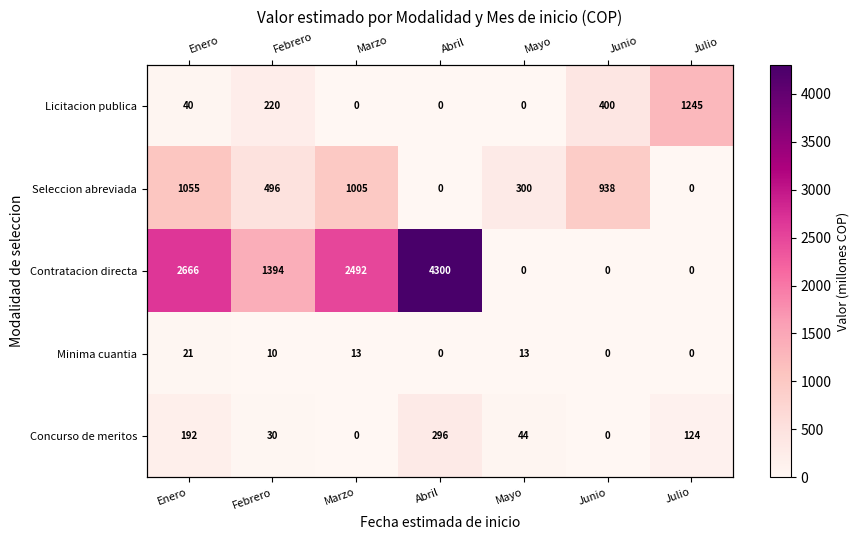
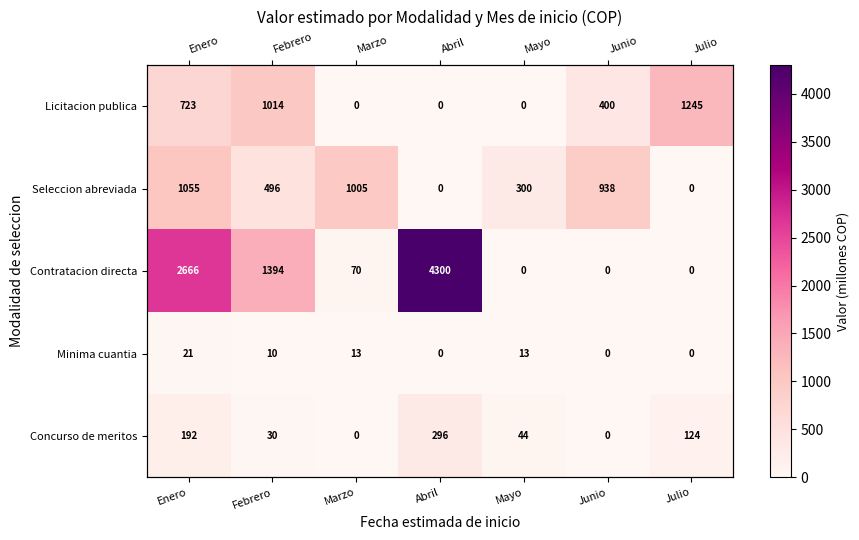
  {
    "Licitacion publica": {
-     "Enero": 40,
-     "Febrero": 220,
+     "Enero": 723,
+     "Febrero": 1014,
      "Marzo": 0,
      "Abril": 0,
      "Mayo": 0,
      "Junio": 400,
      "Julio": 1245
    },
    "Seleccion abreviada": {
      "Enero": 1055,
      "Febrero": 496,
      "Marzo": 1005,
      "Abril": 0,
      "Mayo": 300,
      "Junio": 938,
      "Julio": 0
    },
    "Contratacion directa": {
      "Enero": 2666,
      "Febrero": 1394,
-     "Marzo": 2492,
+     "Marzo": 70,
      "Abril": 4300,
      "Mayo": 0,
      "Junio": 0,
      "Julio": 0
    },
    "Minima cuantia": {
      "Enero": 21,
      "Febrero": 10,
      "Marzo": 13,
      "Abril": 0,
      "Mayo": 13,
      "Junio": 0,
      "Julio": 0
    },
    "Concurso de meritos": {
      "Enero": 192,
      "Febrero": 30,
      "Marzo": 0,
      "Abril": 296,
      "Mayo": 44,
      "Junio": 0,
      "Julio": 124
    }
  }
